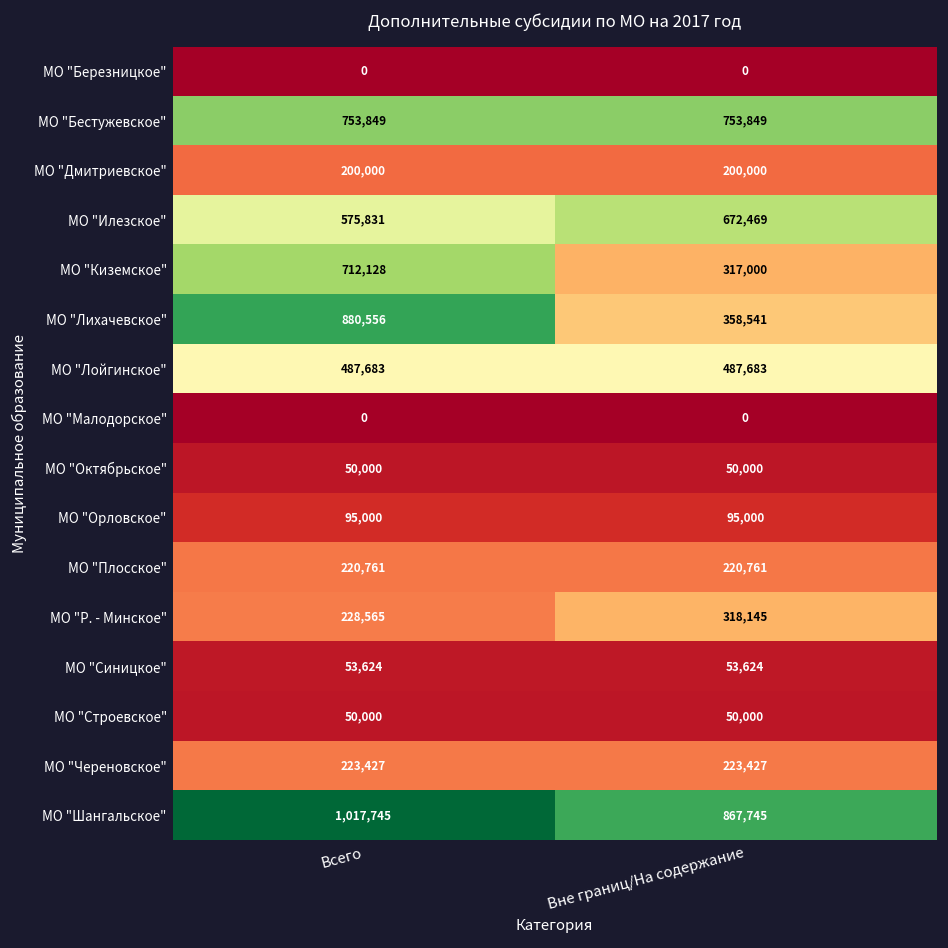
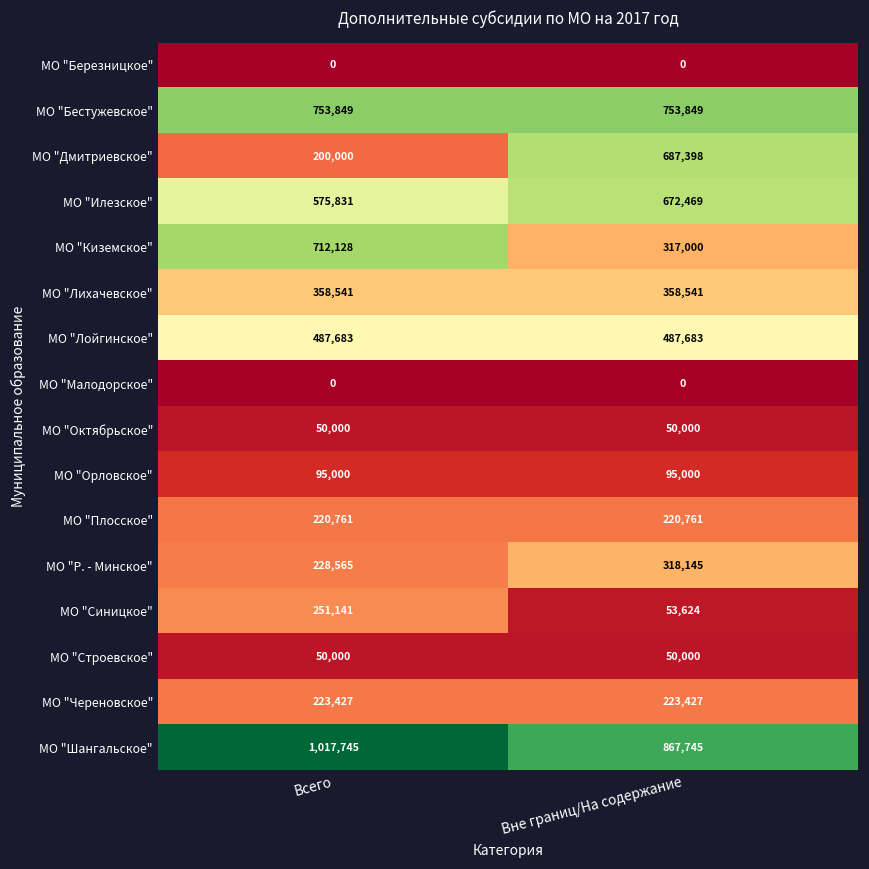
  {
    "МО \"Березницкое\"": {
      "Всего": "0",
      "Вне границ/На содержание": "0"
    },
    "МО \"Бестужевское\"": {
      "Всего": "753,849",
      "Вне границ/На содержание": "753,849"
    },
    "МО \"Дмитриевское\"": {
      "Всего": "200,000",
-     "Вне границ/На содержание": "200,000"
+     "Вне границ/На содержание": "687,398"
    },
    "МО \"Илезское\"": {
      "Всего": "575,831",
      "Вне границ/На содержание": "672,469"
    },
    "МО \"Киземское\"": {
      "Всего": "712,128",
      "Вне границ/На содержание": "317,000"
    },
    "МО \"Лихачевское\"": {
-     "Всего": "880,556",
+     "Всего": "358,541",
      "Вне границ/На содержание": "358,541"
    },
    "МО \"Лойгинское\"": {
      "Всего": "487,683",
      "Вне границ/На содержание": "487,683"
    },
    "МО \"Малодорское\"": {
      "Всего": "0",
      "Вне границ/На содержание": "0"
    },
    "МО \"Октябрьское\"": {
      "Всего": "50,000",
      "Вне границ/На содержание": "50,000"
    },
    "МО \"Орловское\"": {
      "Всего": "95,000",
      "Вне границ/На содержание": "95,000"
    },
    "МО \"Плосское\"": {
      "Всего": "220,761",
      "Вне границ/На содержание": "220,761"
    },
    "МО \"Р. - Минское\"": {
      "Всего": "228,565",
      "Вне границ/На содержание": "318,145"
    },
    "МО \"Синицкое\"": {
-     "Всего": "53,624",
+     "Всего": "251,141",
      "Вне границ/На содержание": "53,624"
    },
    "МО \"Строевское\"": {
      "Всего": "50,000",
      "Вне границ/На содержание": "50,000"
    },
    "МО \"Череновское\"": {
      "Всего": "223,427",
      "Вне границ/На содержание": "223,427"
    },
    "МО \"Шангальское\"": {
      "Всего": "1,017,745",
      "Вне границ/На содержание": "867,745"
    }
  }
